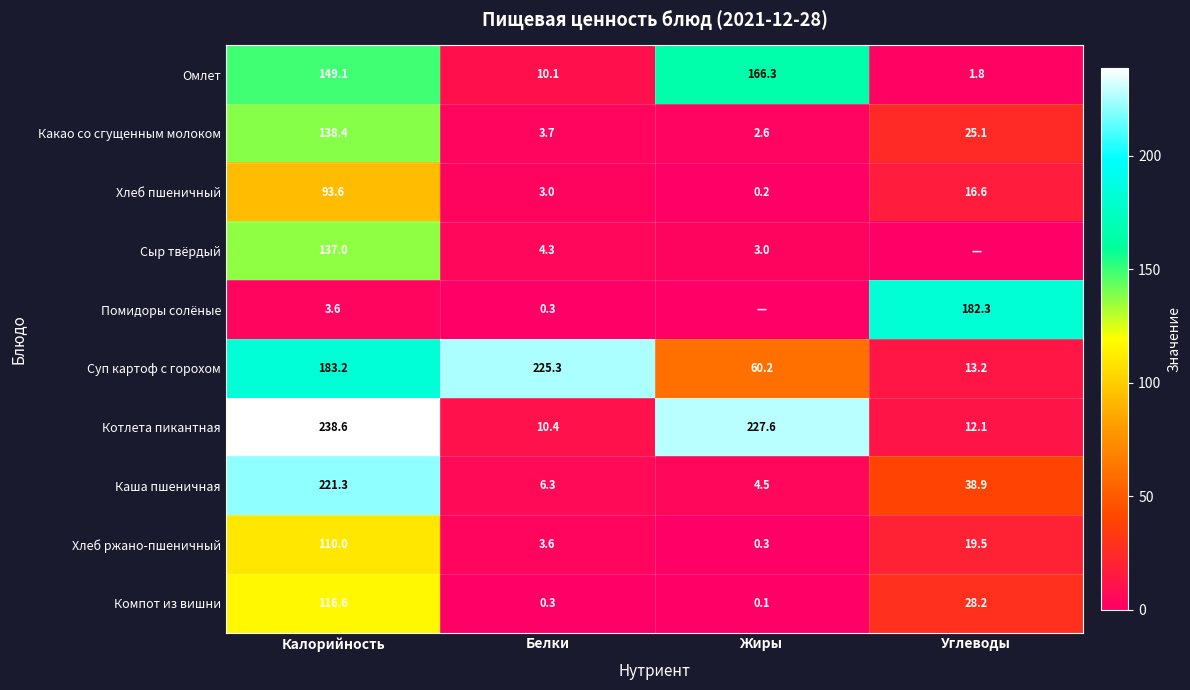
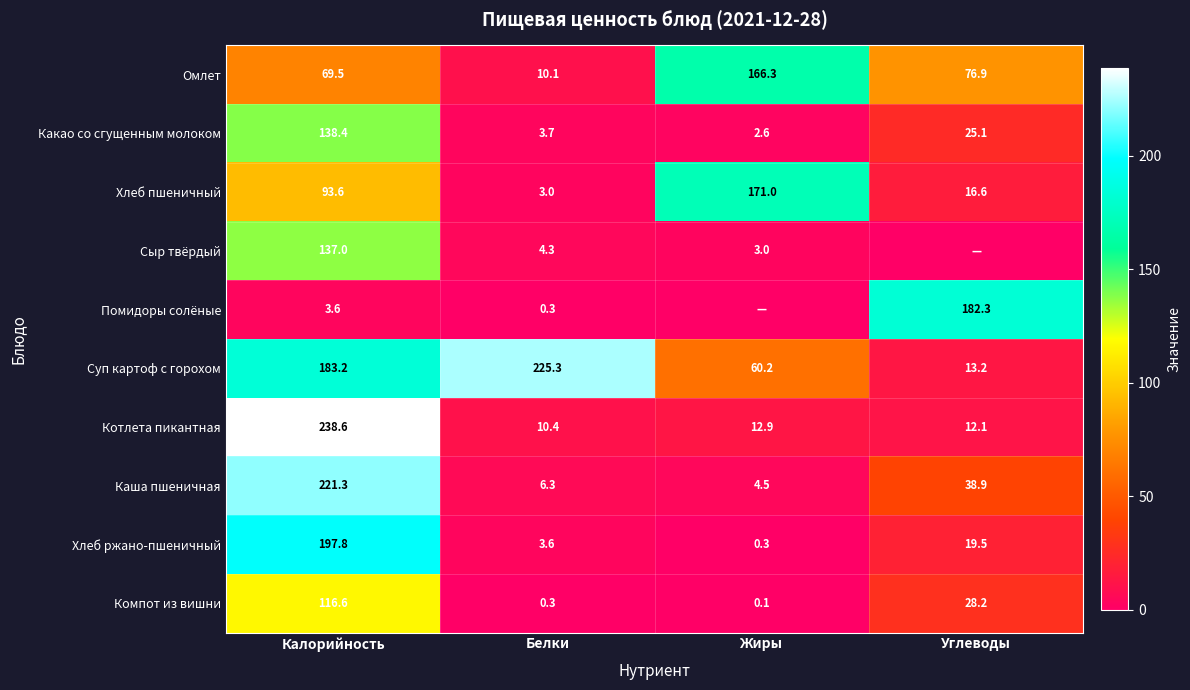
  {
    "Омлет": {
-     "Калорийность": 149.1,
+     "Калорийность": 69.5,
      "Белки": 10.1,
      "Жиры": 166.3,
-     "Углеводы": 1.8
+     "Углеводы": 76.9
    },
    "Какао со сгущенным молоком": {
      "Калорийность": 138.4,
      "Белки": 3.7,
      "Жиры": 2.6,
      "Углеводы": 25.1
    },
    "Хлеб пшеничный": {
      "Калорийность": 93.6,
      "Белки": 3.0,
-     "Жиры": 0.2,
+     "Жиры": 171.0,
      "Углеводы": 16.6
    },
    "Сыр твёрдый": {
      "Калорийность": 137.0,
      "Белки": 4.3,
      "Жиры": 3.0
    },
    "Помидоры солёные": {
      "Калорийность": 3.6,
      "Белки": 0.3,
      "Углеводы": 182.3
    },
    "Суп картоф с горохом": {
      "Калорийность": 183.2,
      "Белки": 225.3,
      "Жиры": 60.2,
      "Углеводы": 13.2
    },
    "Котлета пикантная": {
      "Калорийность": 238.6,
      "Белки": 10.4,
-     "Жиры": 227.6,
+     "Жиры": 12.9,
      "Углеводы": 12.1
    },
    "Каша пшеничная": {
      "Калорийность": 221.3,
      "Белки": 6.3,
      "Жиры": 4.5,
      "Углеводы": 38.9
    },
    "Хлеб ржано-пшеничный": {
-     "Калорийность": 110.0,
+     "Калорийность": 197.8,
      "Белки": 3.6,
      "Жиры": 0.3,
      "Углеводы": 19.5
    },
    "Компот из вишни": {
      "Калорийность": 116.6,
      "Белки": 0.3,
      "Жиры": 0.1,
      "Углеводы": 28.2
    }
  }
